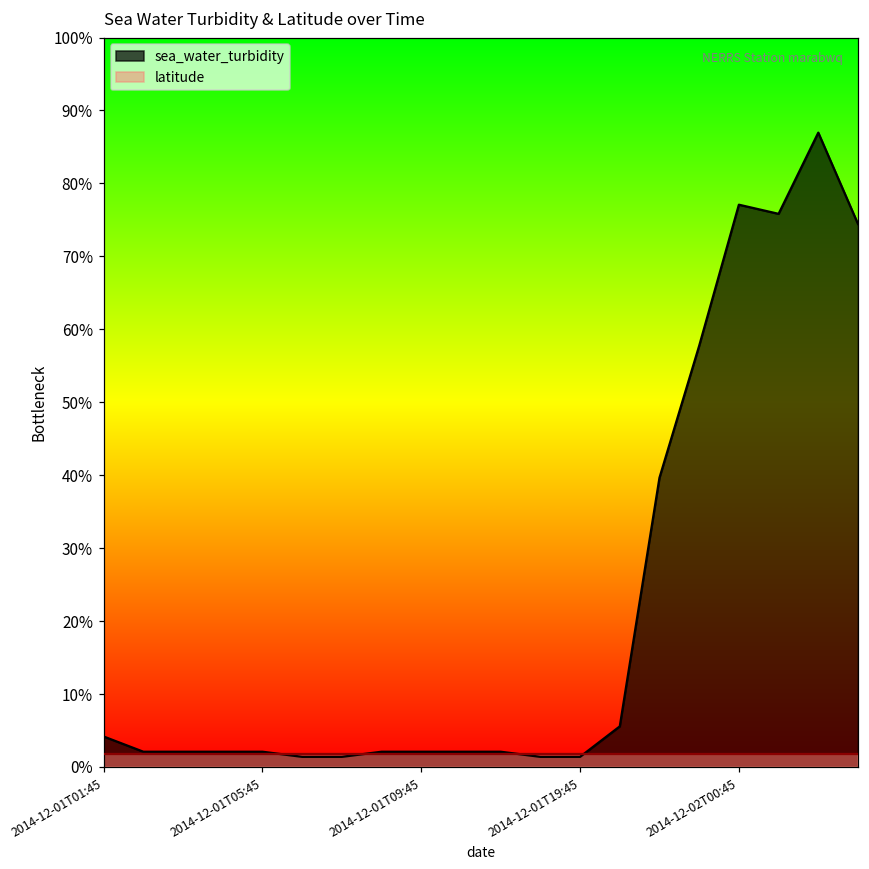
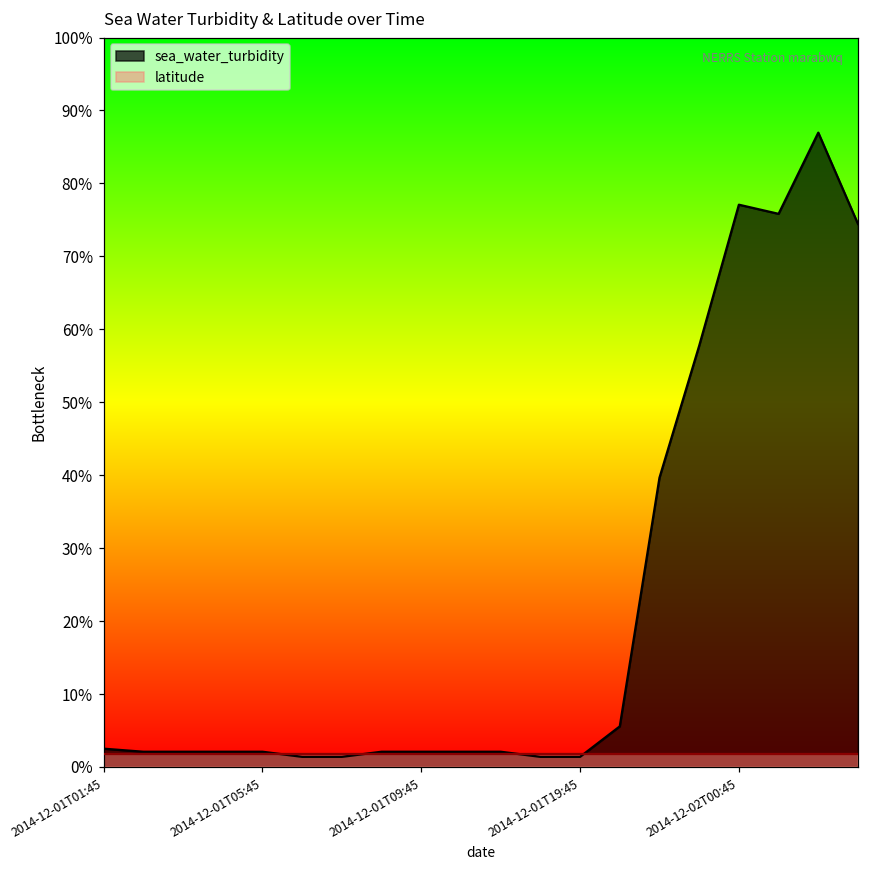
  {
    "sea_water_turbidity": {
-     "2014-12-01T01:45": "4%",
+     "2014-12-01T01:45": "3%",
      "2014-12-02T00:45": "77%"
    },
    "latitude": {
      "2014-12-01T01:45": "2%",
      "2014-12-02T00:45": "2%"
    }
  }
